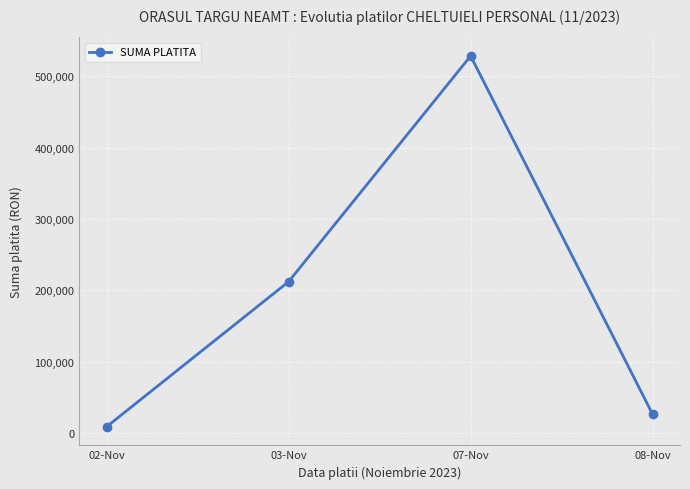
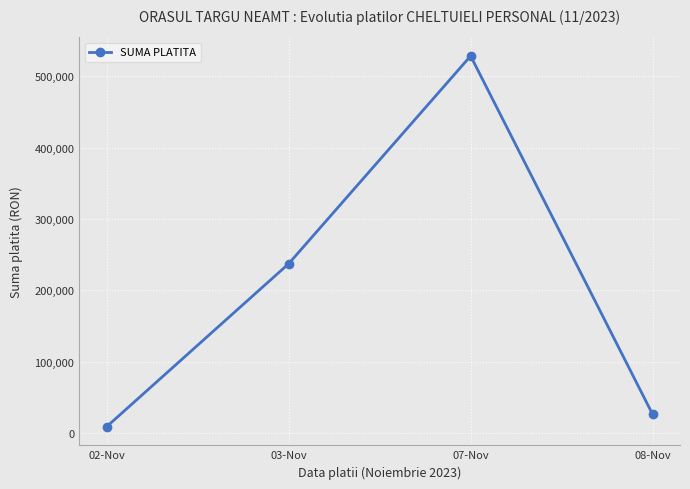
  {
    "02-Nov": "10,000",
-   "03-Nov": "210,000",
+   "03-Nov": "240,000",
    "07-Nov": "530,000",
    "08-Nov": "30,000"
  }
